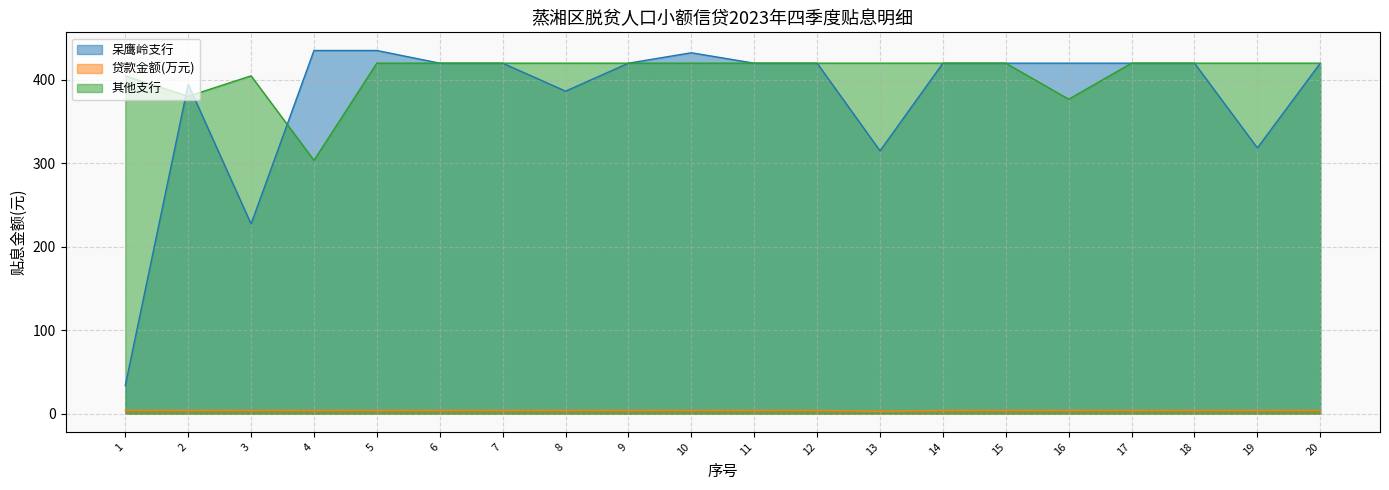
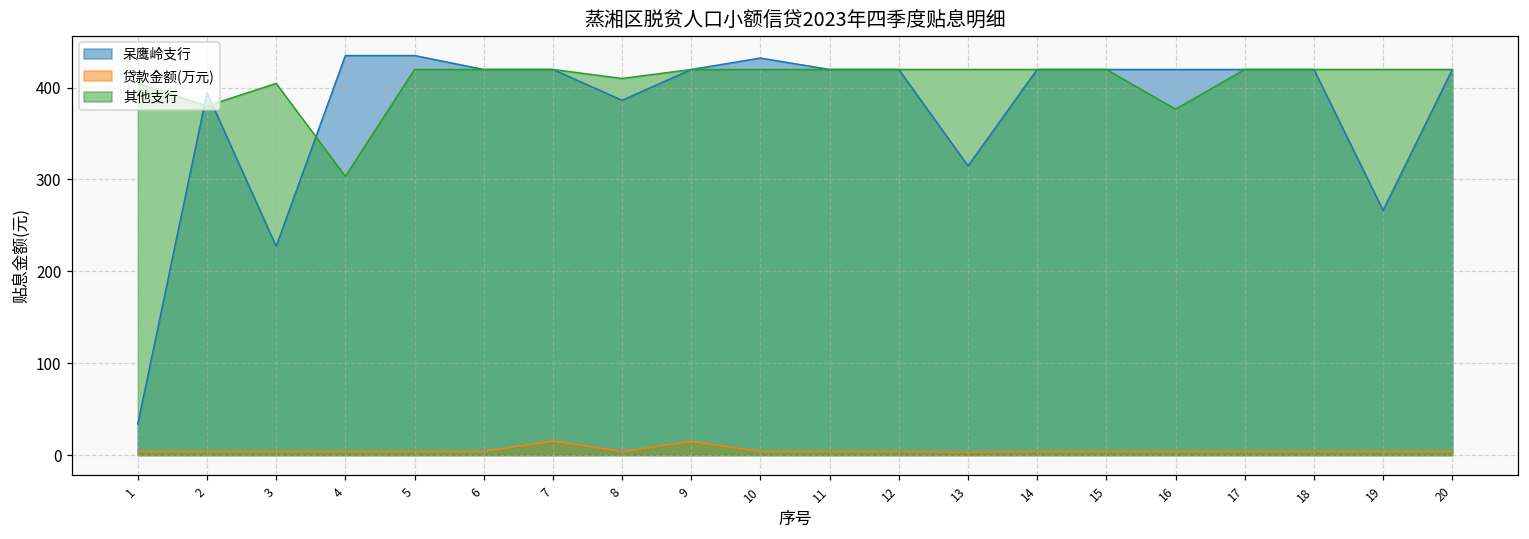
  {
    "呆鹰岭支行": {
      "1": 30,
      "3": 230,
      "4": 430,
      "5": 430,
      "8": 390,
      "10": 430,
      "13": 310,
      "16": 420,
-     "19": 320
+     "19": 270
    },
    "贷款金额(万元)": {
      "1": 0,
      "2": 0,
      "3": 0,
      "4": 0,
      "5": 0,
      "6": 0,
-     "7": 0,
+     "7": 20,
      "8": 0,
-     "9": 0,
+     "9": 10,
      "10": 0,
      "11": 0,
      "12": 0,
      "13": 0,
      "14": 0,
      "15": 0,
      "16": 0,
      "17": 0,
      "18": 0,
      "19": 0,
      "20": 0
    },
    "其他支行": {
      "3": 400,
      "4": 300,
      "5": 420,
-     "8": 420,
+     "8": 410,
      "10": 420,
      "13": 420,
      "16": 380,
      "19": 420
    }
  }
